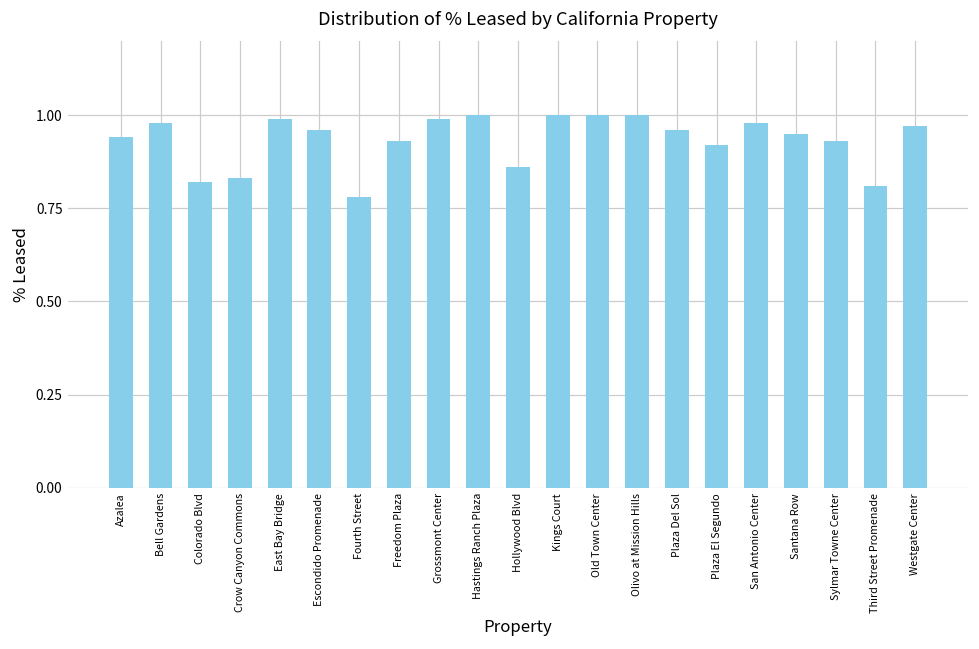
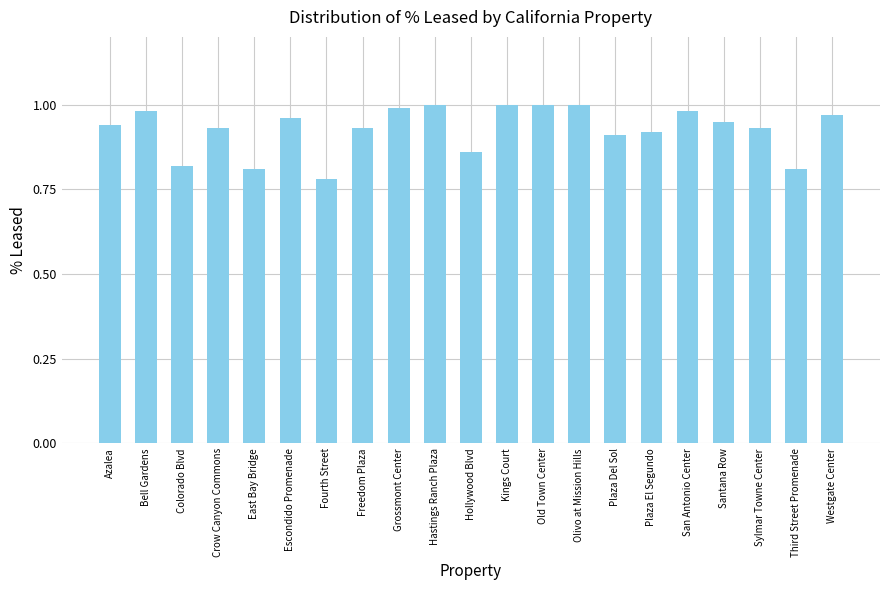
  {
    "Azalea": 0.94,
    "Bell Gardens": 0.98,
    "Colorado Blvd": 0.82,
-   "Crow Canyon Commons": 0.83,
-   "East Bay Bridge": 0.99,
+   "Crow Canyon Commons": 0.93,
+   "East Bay Bridge": 0.81,
    "Escondido Promenade": 0.96,
    "Fourth Street": 0.78,
    "Freedom Plaza": 0.93,
    "Grossmont Center": 0.99,
    "Hastings Ranch Plaza": 1.00,
    "Hollywood Blvd": 0.86,
    "Kings Court": 1.00,
    "Old Town Center": 1.00,
    "Olivo at Mission Hills": 1.00,
-   "Plaza Del Sol": 0.96,
+   "Plaza Del Sol": 0.91,
    "Plaza El Segundo": 0.92,
    "San Antonio Center": 0.98,
    "Santana Row": 0.95,
    "Sylmar Towne Center": 0.93,
    "Third Street Promenade": 0.81,
    "Westgate Center": 0.97
  }
